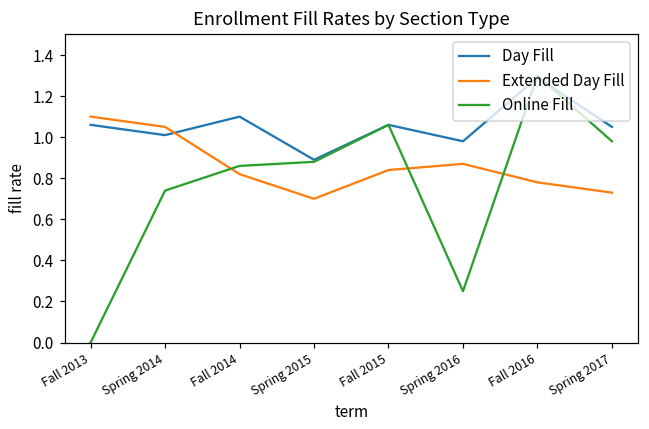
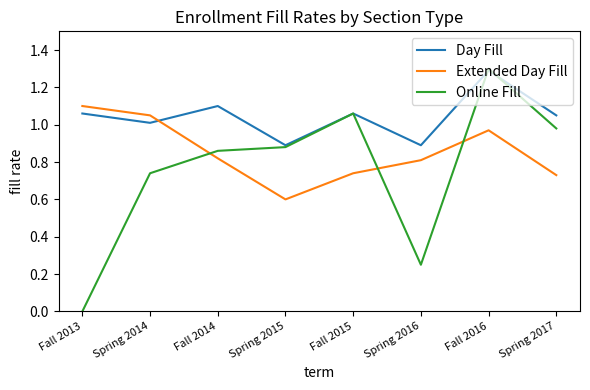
  {
    "Day Fill": {
      "Fall 2013": 1.06,
      "Spring 2014": 1.01,
      "Fall 2014": 1.10,
-     "Spring 2016": 0.98,
+     "Spring 2016": 0.89,
      "Spring 2017": 1.05
    },
    "Extended Day Fill": {
      "Fall 2013": 1.10,
      "Spring 2014": 1.05,
      "Fall 2014": 0.82,
-     "Spring 2015": 0.7,
-     "Fall 2015": 0.84,
-     "Spring 2016": 0.87,
-     "Fall 2016": 0.78,
+     "Spring 2015": 0.6,
+     "Fall 2015": 0.74,
+     "Spring 2016": 0.81,
+     "Fall 2016": 0.97,
      "Spring 2017": 0.73
    },
    "Online Fill": {
      "Fall 2013": 0.00,
      "Spring 2014": 0.74,
      "Fall 2014": 0.86,
      "Spring 2016": 0.25,
      "Spring 2017": 0.98
    }
  }
